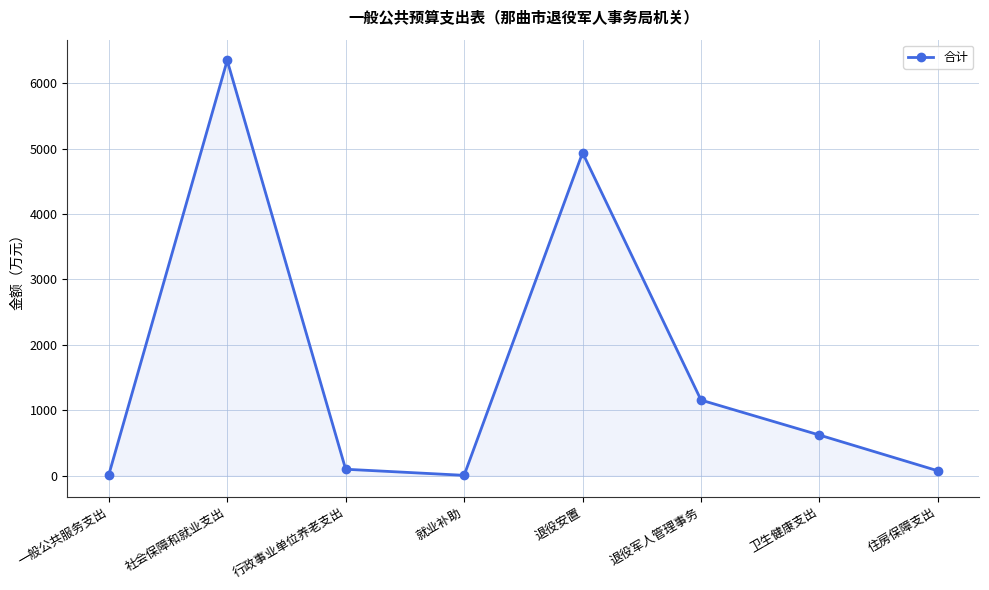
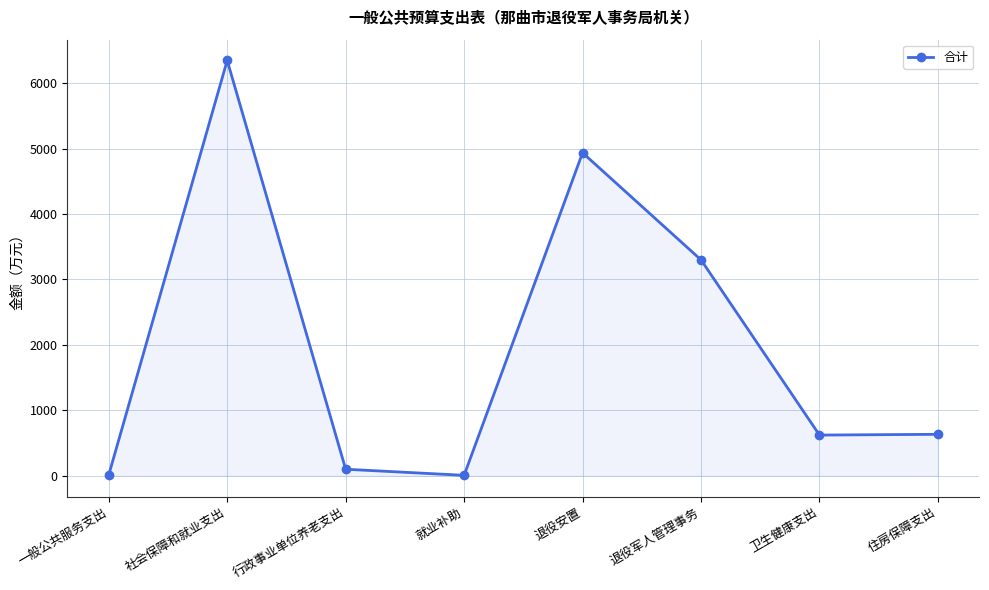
  {
    "一般公共服务支出": 0,
    "社会保障和就业支出": 6300,
    "行政事业单位养老支出": 100,
    "就业补助": 0,
    "退役安置": 4900,
-   "退役军人管理事务": 1200,
+   "退役军人管理事务": 3300,
    "卫生健康支出": 600,
-   "住房保障支出": 100
+   "住房保障支出": 600
  }
